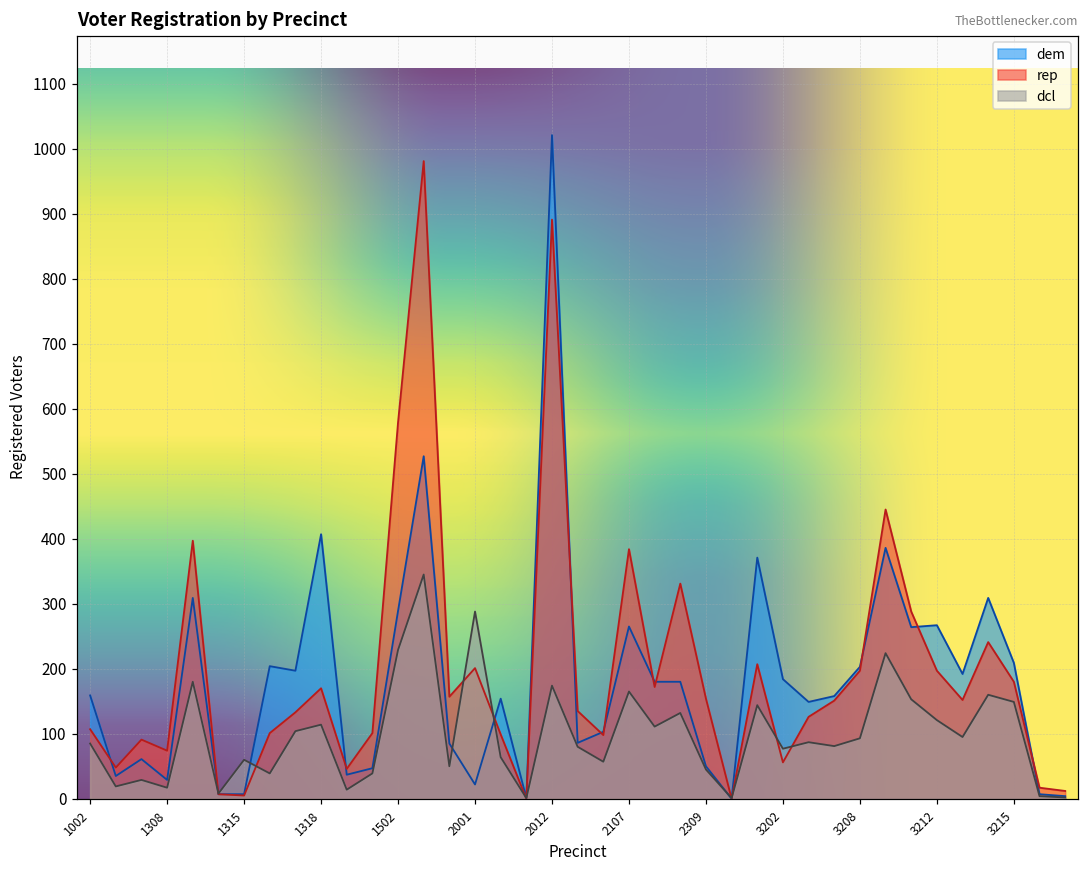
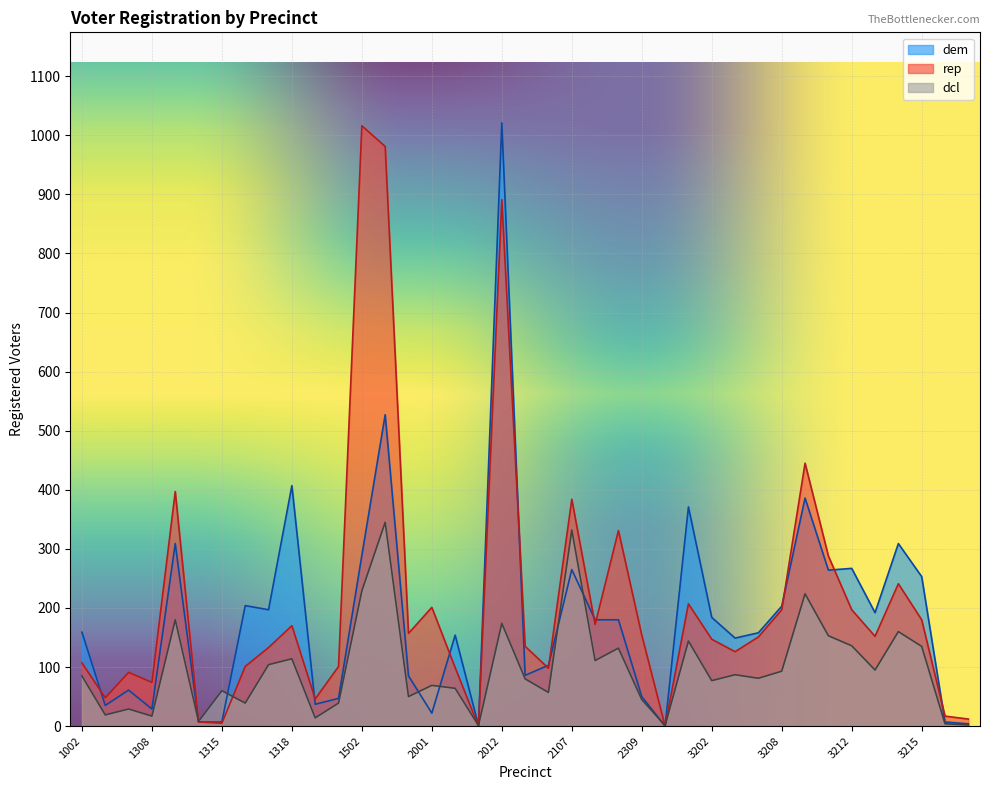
  {
    "dem": {
      "1002": 160,
      "1308": 30,
      "1318": 410,
      "1502": 290,
      "2001": 20,
      "2012": 1020,
      "2107": 270,
      "2309": 50,
      "3202": 180,
      "3208": 200,
      "3212": 270,
-     "3215": 210
+     "3215": 250
    },
    "rep": {
      "1002": 110,
      "1308": 70,
      "1318": 170,
-     "1502": 580,
+     "1502": 1020,
      "2001": 200,
      "2012": 890,
      "2107": 380,
      "2309": 150,
-     "3202": 60,
+     "3202": 150,
      "3208": 200,
      "3212": 200,
      "3215": 180
    },
    "dcl": {
      "1002": 90,
      "1308": 20,
      "1315": 60,
      "1318": 110,
      "1502": 230,
-     "2001": 290,
+     "2001": 70,
      "2012": 170,
-     "2107": 170,
+     "2107": 330,
      "2309": 50,
      "3202": 80,
      "3208": 90,
-     "3212": 120,
-     "3215": 150
+     "3212": 140,
+     "3215": 140
    }
  }
